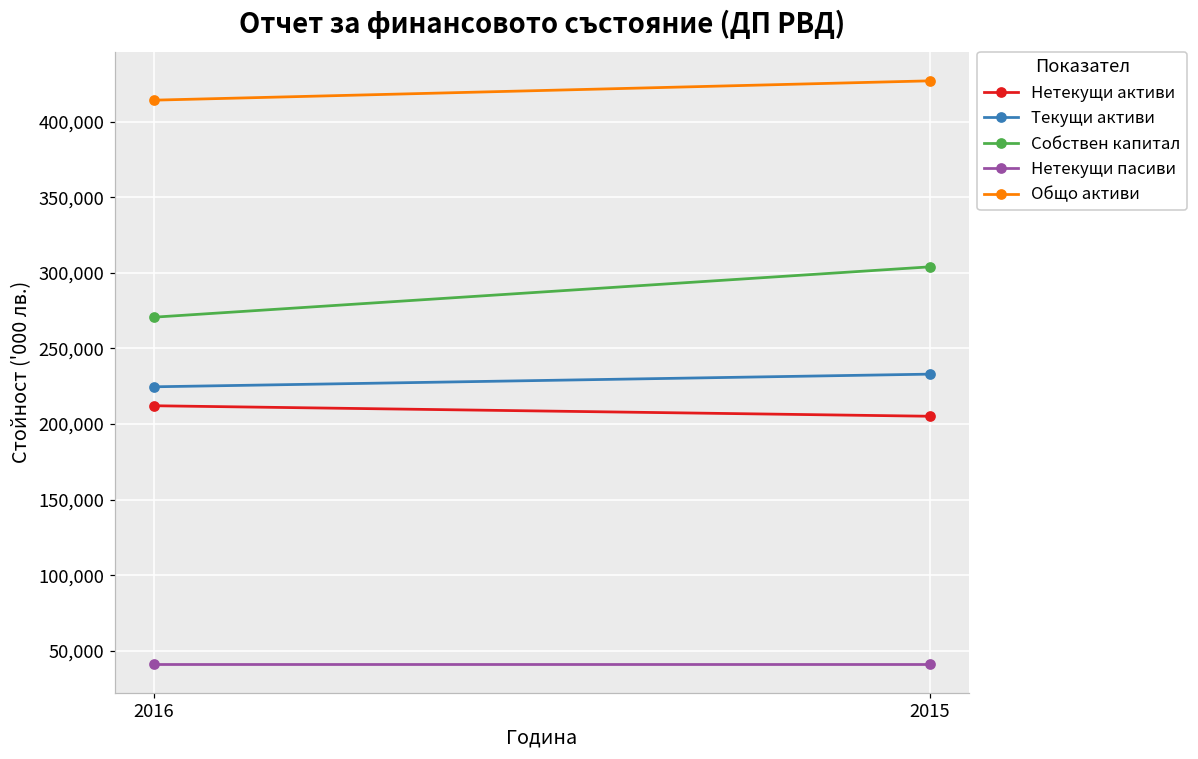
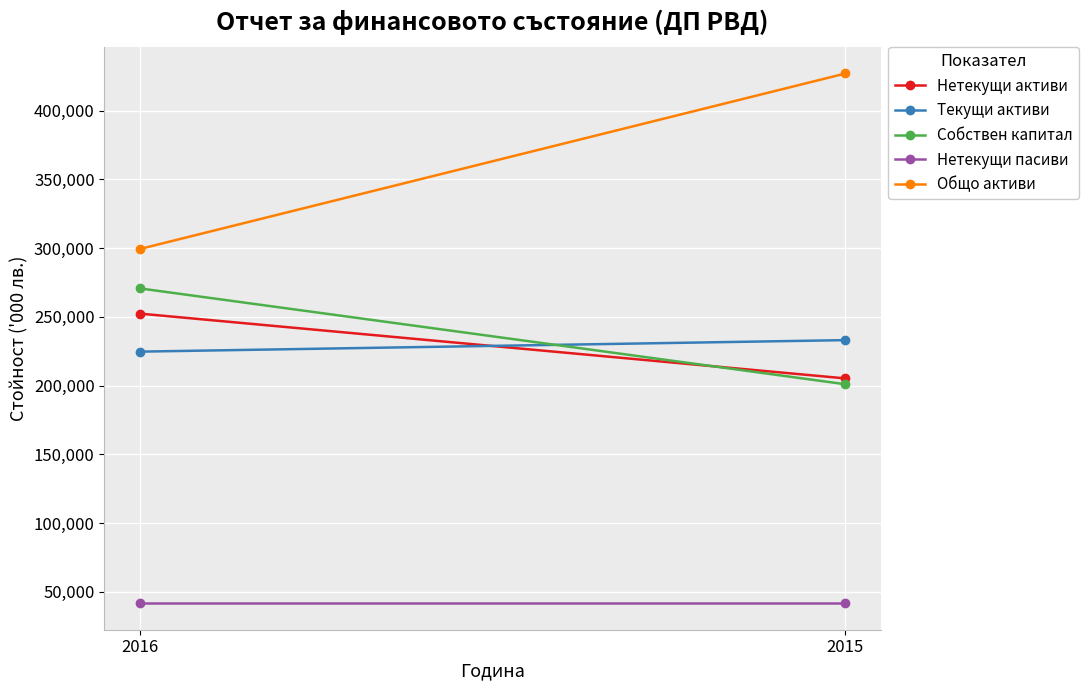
  {
    "Нетекущи активи": {
-     "2016": "212,000",
+     "2016": "252,000",
      "2015": "205,000"
    },
    "Текущи активи": {
      "2016": "225,000",
      "2015": "233,000"
    },
    "Собствен капитал": {
      "2016": "271,000",
-     "2015": "304,000"
+     "2015": "201,000"
    },
    "Нетекущи пасиви": {
      "2016": "42,000",
      "2015": "42,000"
    },
    "Общо активи": {
-     "2016": "414,000",
+     "2016": "299,000",
      "2015": "427,000"
    }
  }
